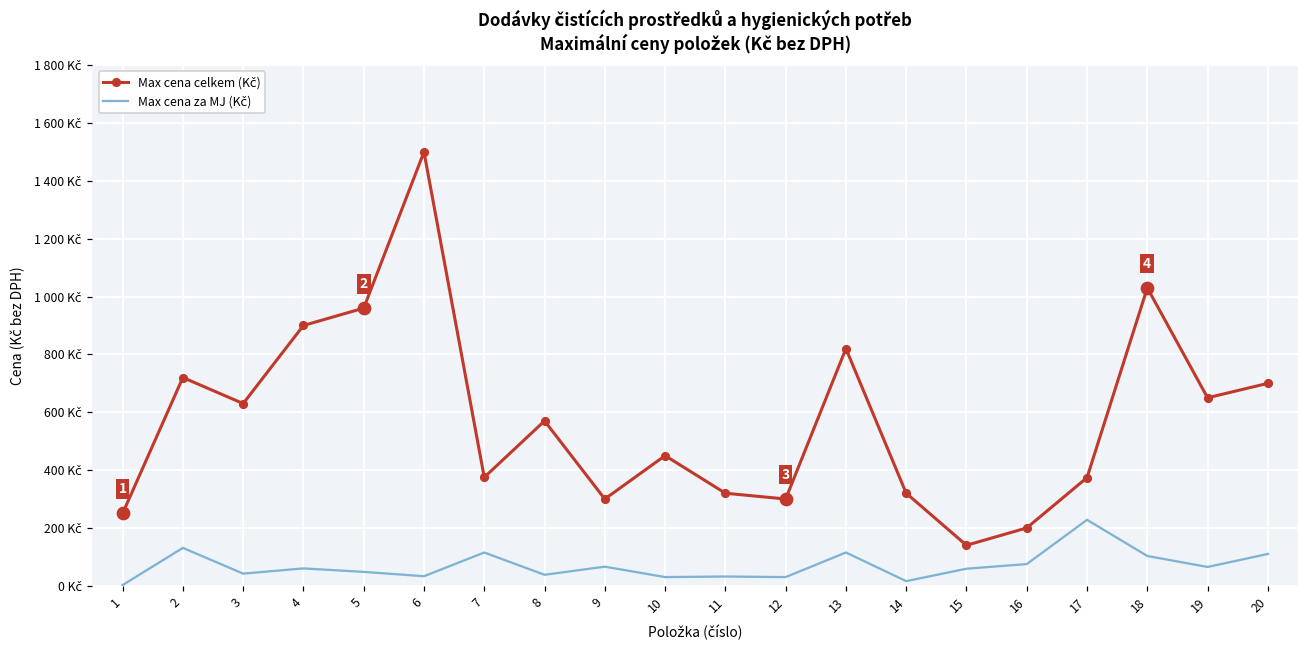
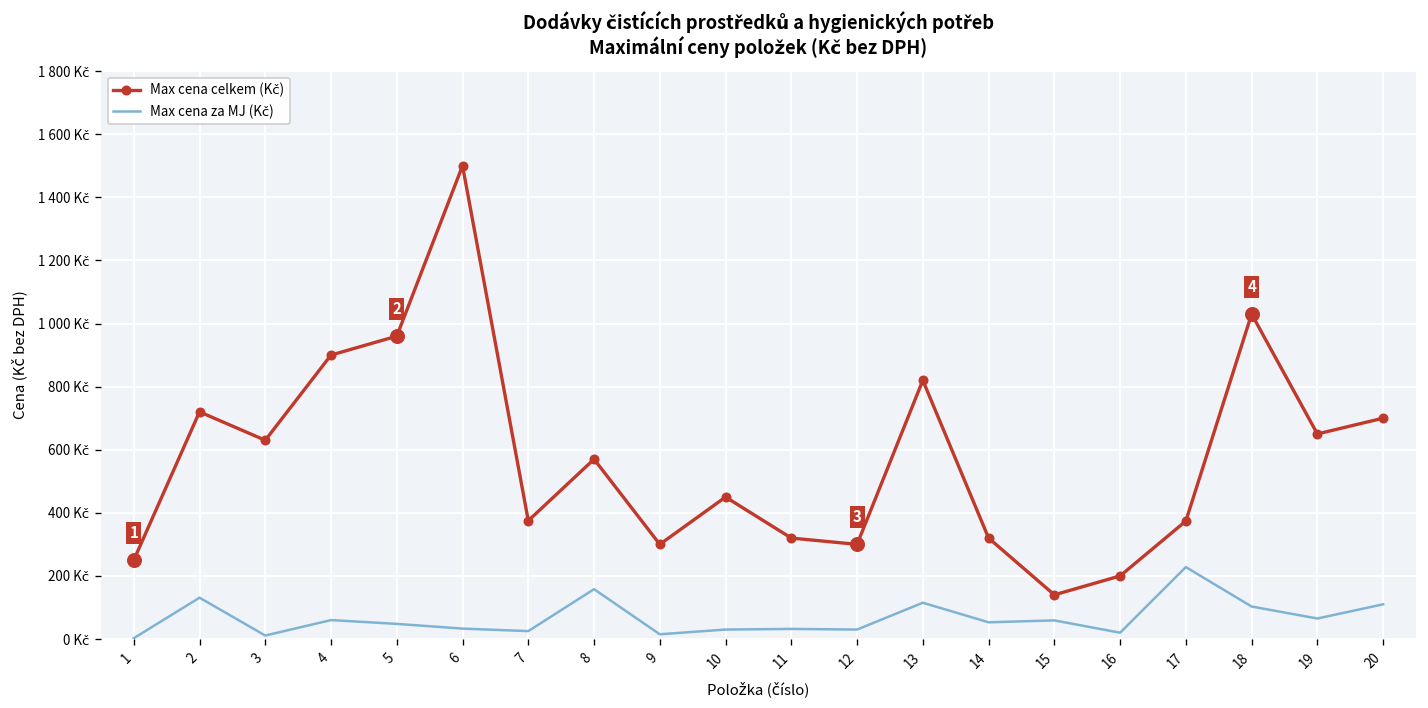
  {
    "Max cena za MJ (Kč)": {
      "1": "0 Kč",
      "2": "130 Kč",
-     "3": "40 Kč",
+     "3": "10 Kč",
      "4": "60 Kč",
      "5": "50 Kč",
      "6": "30 Kč",
-     "7": "120 Kč",
-     "8": "40 Kč",
-     "9": "70 Kč",
+     "7": "30 Kč",
+     "8": "160 Kč",
+     "9": "20 Kč",
      "10": "30 Kč",
      "11": "30 Kč",
      "12": "30 Kč",
      "13": "120 Kč",
-     "14": "20 Kč",
+     "14": "50 Kč",
      "15": "60 Kč",
-     "16": "80 Kč",
+     "16": "20 Kč",
      "17": "230 Kč",
      "18": "100 Kč",
      "19": "70 Kč",
      "20": "110 Kč"
    }
  }
